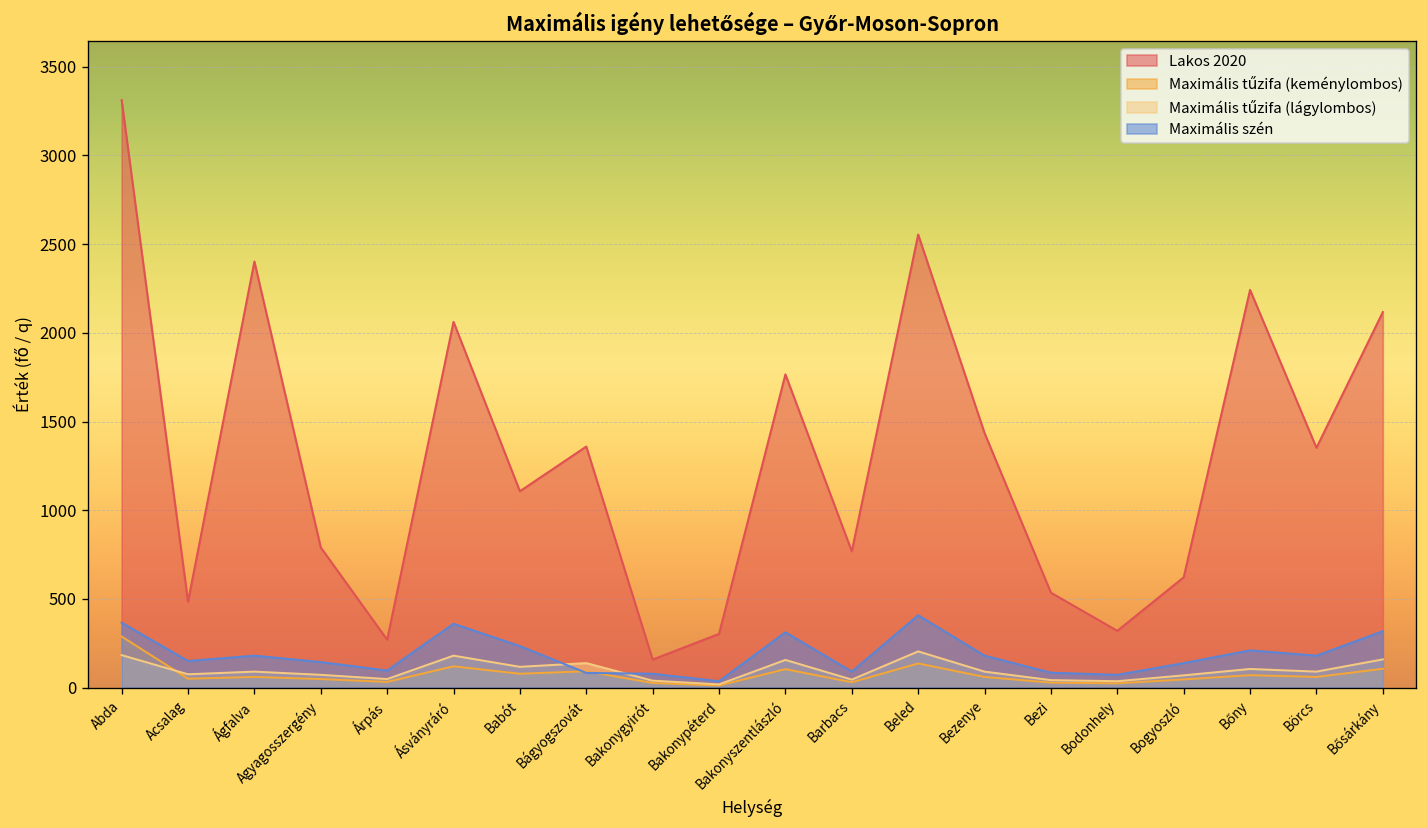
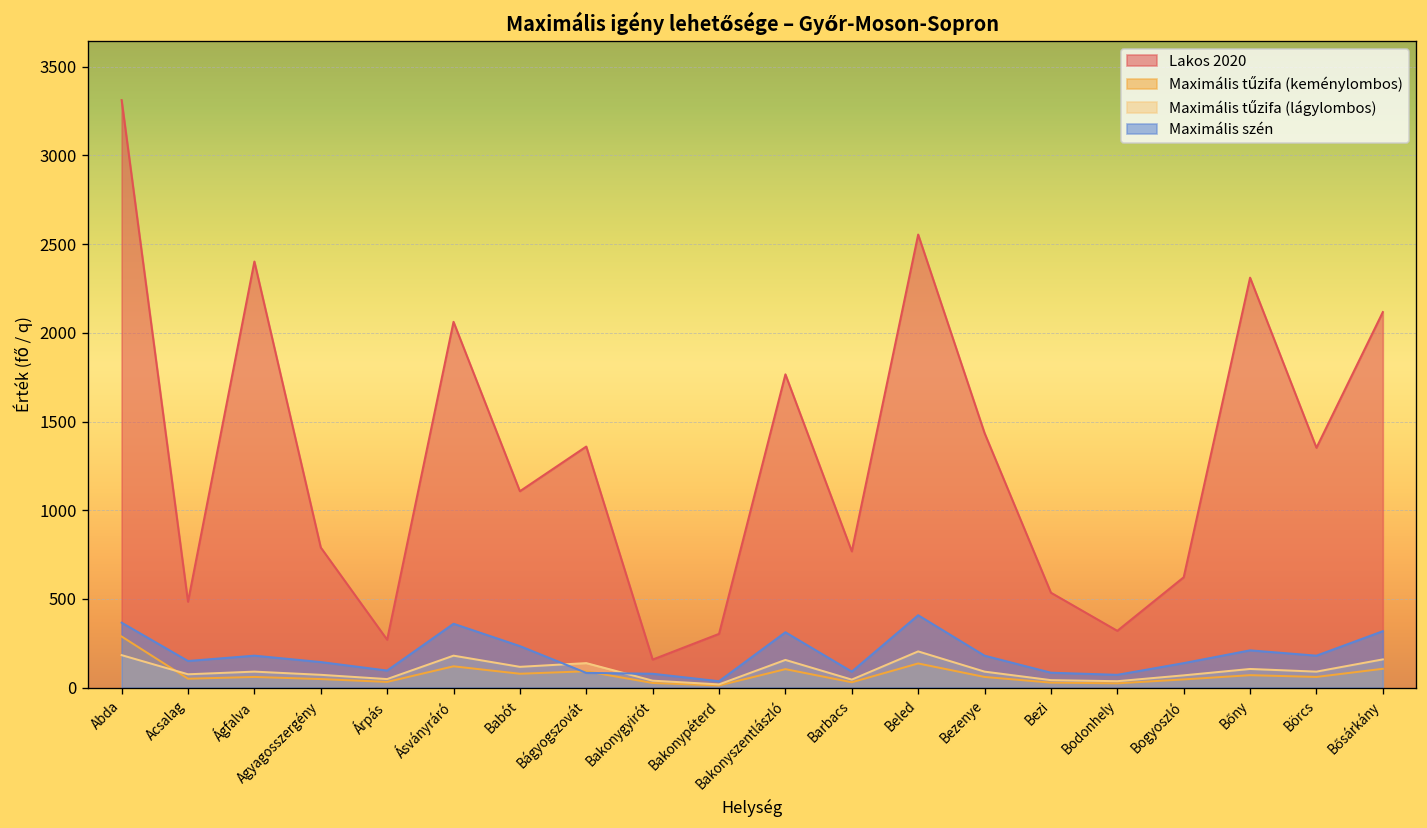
  {
    "Lakos 2020": {
      "Abda": 3310,
      "Acsalag": 480,
      "Ágfalva": 2400,
      "Agyagosszergény": 790,
      "Árpás": 270,
      "Ásványráró": 2060,
      "Babót": 1110,
      "Bágyogszovát": 1360,
      "Bakonygyirót": 160,
      "Bakonypéterd": 300,
      "Bakonyszentlászló": 1770,
      "Barbacs": 770,
      "Beled": 2550,
      "Bezenye": 1440,
      "Bezi": 540,
      "Bodonhely": 320,
      "Bogyoszló": 620,
-     "Bőny": 2240,
+     "Bőny": 2310,
      "Börcs": 1350,
      "Bősárkány": 2120
    },
    "Maximális tűzifa (keménylombos)": {
      "Abda": 290,
      "Acsalag": 50,
      "Ágfalva": 60,
      "Agyagosszergény": 50,
      "Ásványráró": 120,
      "Babót": 80,
      "Bakonyszentlászló": 100,
      "Beled": 140,
      "Bezenye": 60,
      "Bogyoszló": 50,
      "Bőny": 70,
      "Börcs": 60,
      "Bősárkány": 110
    },
    "Maximális tűzifa (lágylombos)": {
      "Abda": 180,
      "Acsalag": 80,
      "Ágfalva": 90,
      "Agyagosszergény": 70,
      "Ásványráró": 180,
      "Babót": 120,
      "Bágyogszovát": 140,
      "Bakonyszentlászló": 160,
      "Beled": 200,
      "Bezenye": 90,
      "Bogyoszló": 70,
      "Bőny": 110,
      "Börcs": 90,
      "Bősárkány": 160
    },
    "Maximális szén": {
      "Abda": 370,
      "Acsalag": 150,
      "Ágfalva": 180,
      "Agyagosszergény": 140,
      "Árpás": 100,
      "Ásványráró": 360,
      "Babót": 230,
      "Bakonygyirót": 80,
      "Bakonypéterd": 40,
      "Bakonyszentlászló": 310,
      "Barbacs": 90,
      "Beled": 410,
      "Bezenye": 180,
      "Bezi": 80,
      "Bodonhely": 70,
      "Bogyoszló": 140,
      "Bőny": 210,
      "Börcs": 180,
      "Bősárkány": 320
    }
  }
